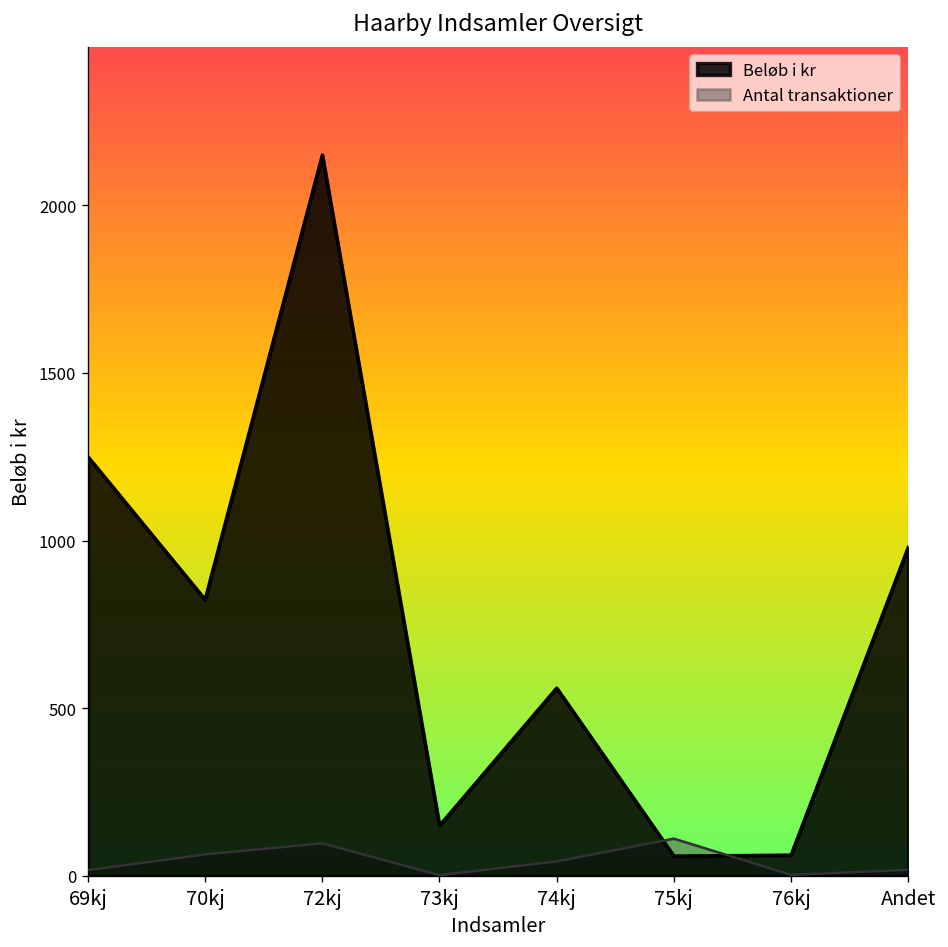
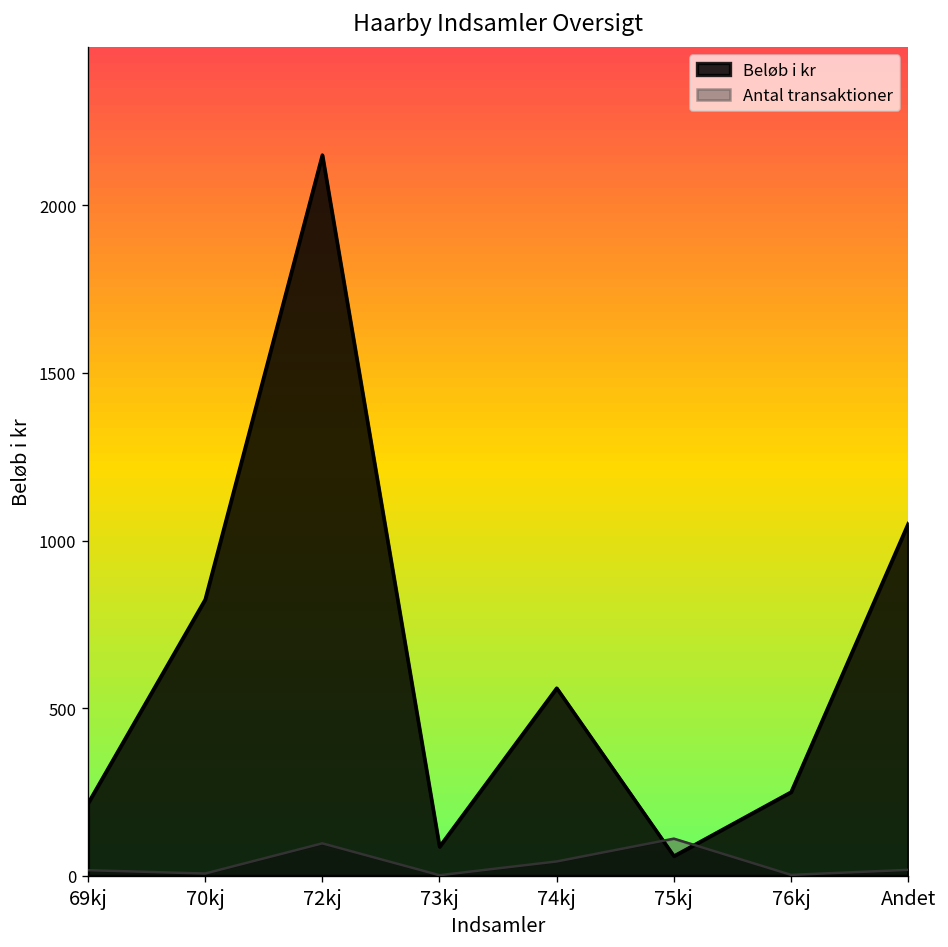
  {
    "Beløb i kr": {
-     "69kj": 1250,
+     "69kj": 220,
      "70kj": 820,
      "72kj": 2150,
-     "73kj": 150,
+     "73kj": 90,
      "74kj": 560,
      "75kj": 60,
-     "76kj": 60,
-     "Andet": 980
+     "76kj": 250,
+     "Andet": 1050
    },
    "Antal transaktioner": {
      "69kj": 20,
-     "70kj": 60,
+     "70kj": 10,
      "72kj": 100,
      "73kj": 0,
      "74kj": 40,
      "75kj": 110,
      "76kj": 0,
      "Andet": 20
    }
  }
